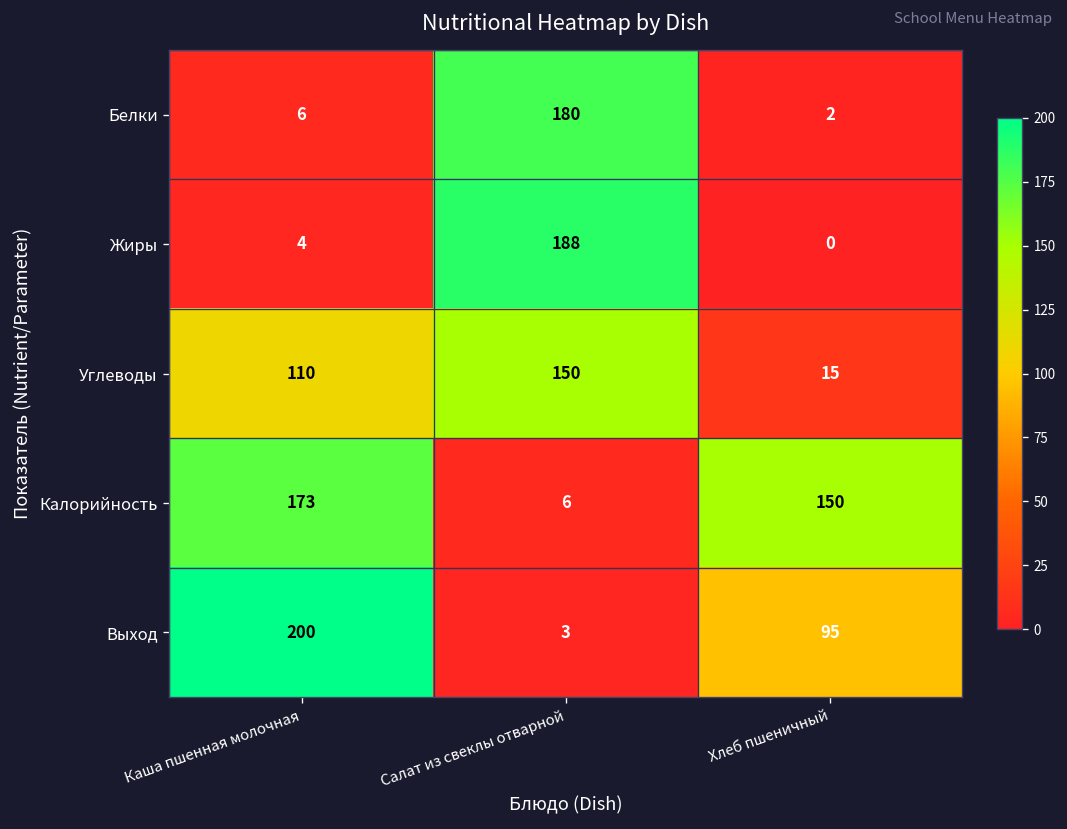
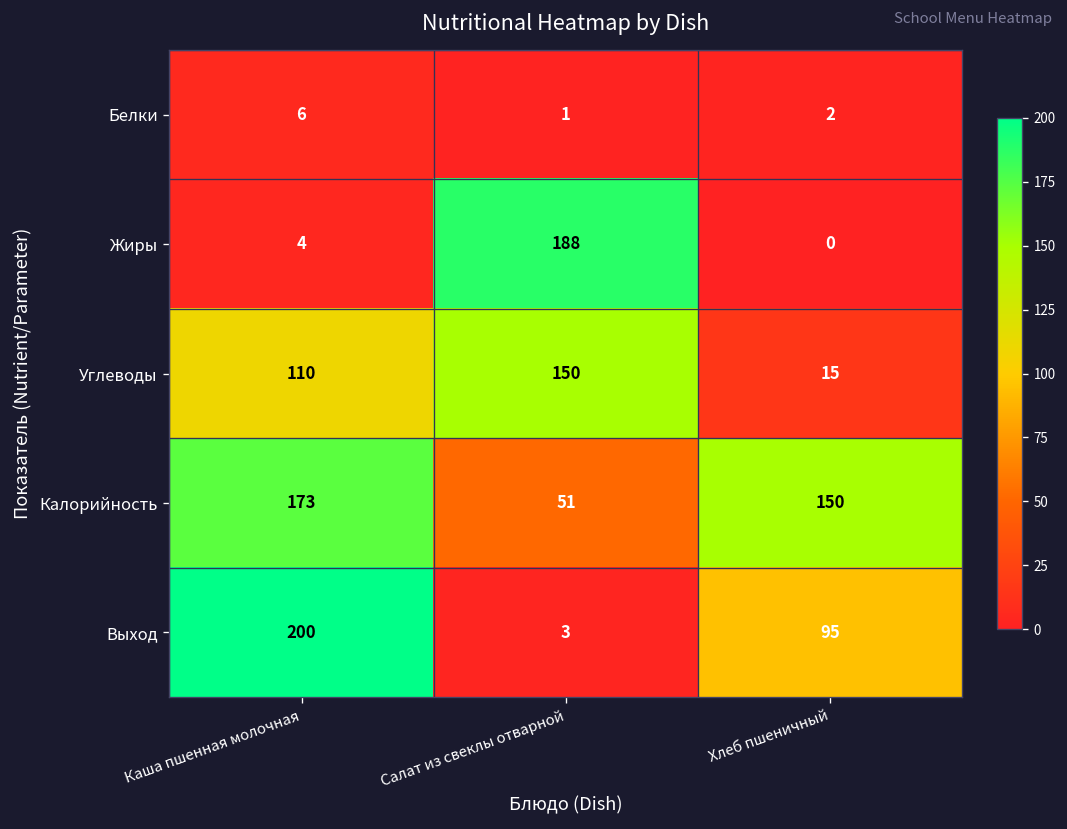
  {
    "Белки": {
      "Каша пшенная молочная": 6,
-     "Салат из свеклы отварной": 180,
+     "Салат из свеклы отварной": 1,
      "Хлеб пшеничный": 2
    },
    "Жиры": {
      "Каша пшенная молочная": 4,
      "Салат из свеклы отварной": 188,
      "Хлеб пшеничный": 0
    },
    "Углеводы": {
      "Каша пшенная молочная": 110,
      "Салат из свеклы отварной": 150,
      "Хлеб пшеничный": 15
    },
    "Калорийность": {
      "Каша пшенная молочная": 173,
-     "Салат из свеклы отварной": 6,
+     "Салат из свеклы отварной": 51,
      "Хлеб пшеничный": 150
    },
    "Выход": {
      "Каша пшенная молочная": 200,
      "Салат из свеклы отварной": 3,
      "Хлеб пшеничный": 95
    }
  }
